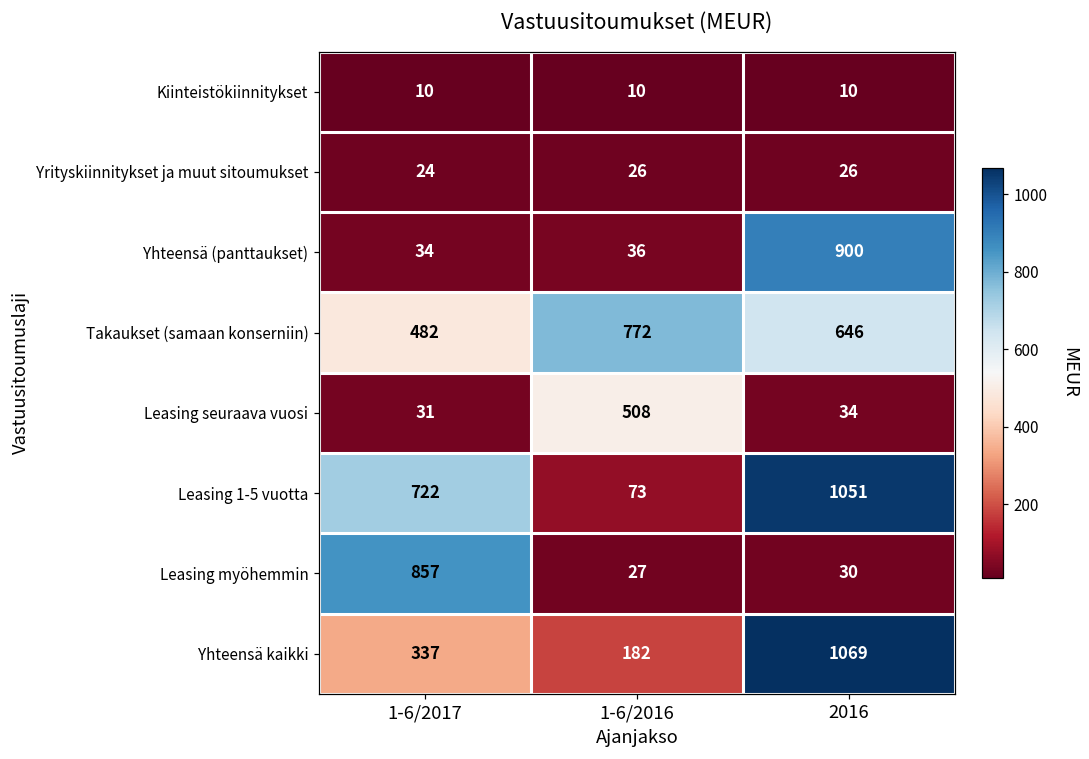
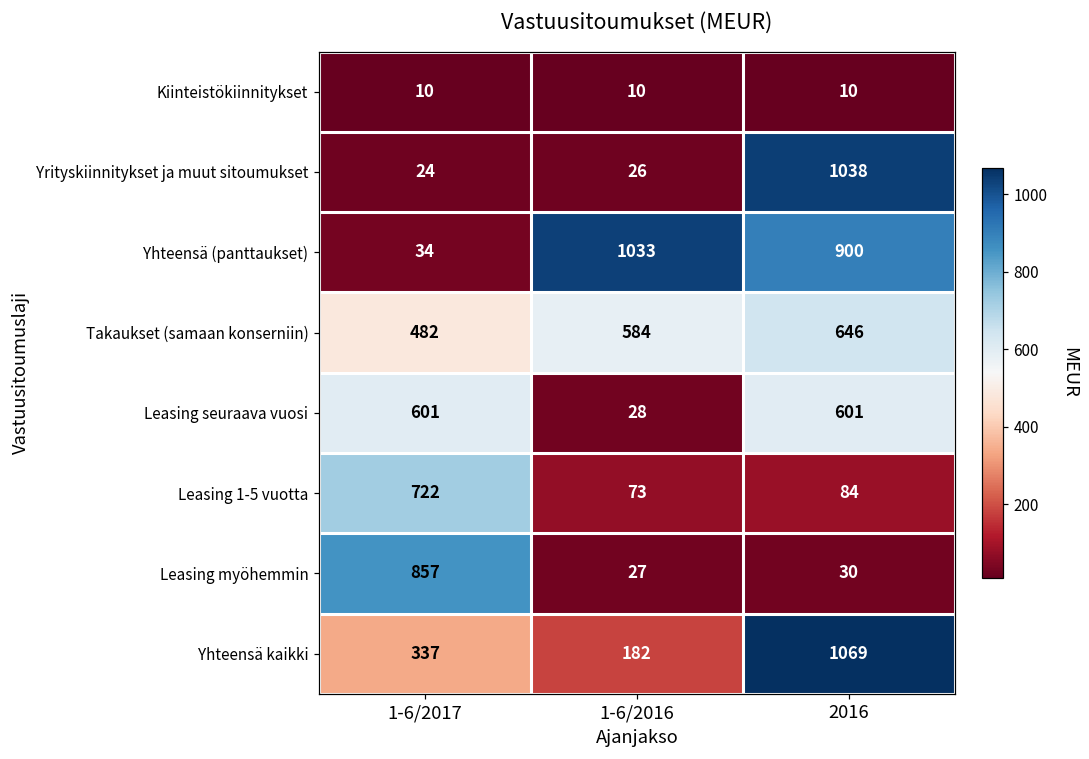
  {
    "Kiinteistökiinnitykset": {
      "1-6/2017": 10,
      "1-6/2016": 10,
      "2016": 10
    },
    "Yrityskiinnitykset ja muut sitoumukset": {
      "1-6/2017": 24,
      "1-6/2016": 26,
-     "2016": 26
+     "2016": 1038
    },
    "Yhteensä (panttaukset)": {
      "1-6/2017": 34,
-     "1-6/2016": 36,
+     "1-6/2016": 1033,
      "2016": 900
    },
    "Takaukset (samaan konserniin)": {
      "1-6/2017": 482,
-     "1-6/2016": 772,
+     "1-6/2016": 584,
      "2016": 646
    },
    "Leasing seuraava vuosi": {
-     "1-6/2017": 31,
-     "1-6/2016": 508,
-     "2016": 34
+     "1-6/2017": 601,
+     "1-6/2016": 28,
+     "2016": 601
    },
    "Leasing 1-5 vuotta": {
      "1-6/2017": 722,
      "1-6/2016": 73,
-     "2016": 1051
+     "2016": 84
    },
    "Leasing myöhemmin": {
      "1-6/2017": 857,
      "1-6/2016": 27,
      "2016": 30
    },
    "Yhteensä kaikki": {
      "1-6/2017": 337,
      "1-6/2016": 182,
      "2016": 1069
    }
  }
